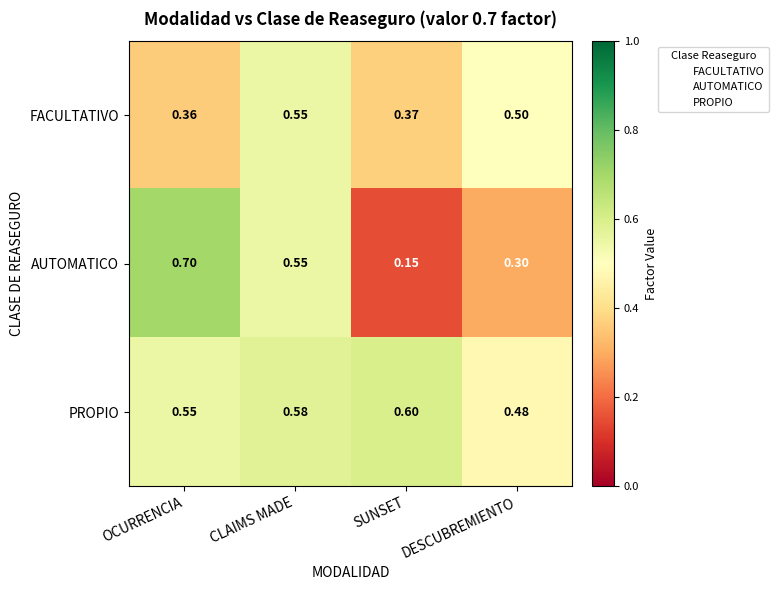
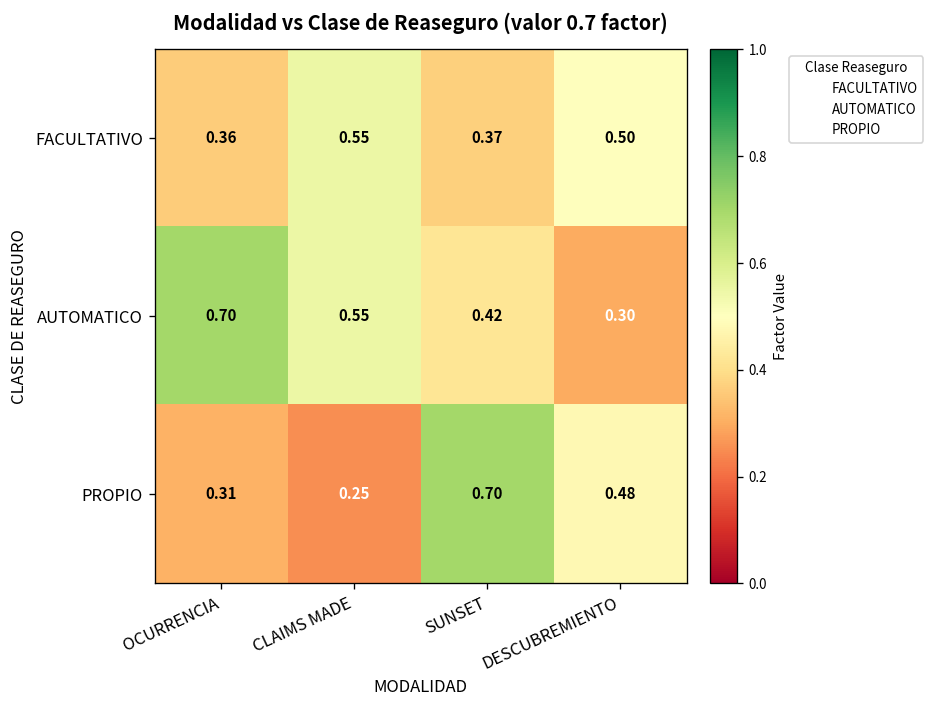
  {
    "FACULTATIVO": {
      "OCURRENCIA": 0.36,
      "CLAIMS MADE": 0.55,
      "SUNSET": 0.37,
      "DESCUBREMIENTO": 0.50
    },
    "AUTOMATICO": {
      "OCURRENCIA": 0.70,
      "CLAIMS MADE": 0.55,
-     "SUNSET": 0.15,
+     "SUNSET": 0.42,
      "DESCUBREMIENTO": 0.30
    },
    "PROPIO": {
-     "OCURRENCIA": 0.55,
-     "CLAIMS MADE": 0.58,
-     "SUNSET": 0.60,
+     "OCURRENCIA": 0.31,
+     "CLAIMS MADE": 0.25,
+     "SUNSET": 0.70,
      "DESCUBREMIENTO": 0.48
    }
  }
